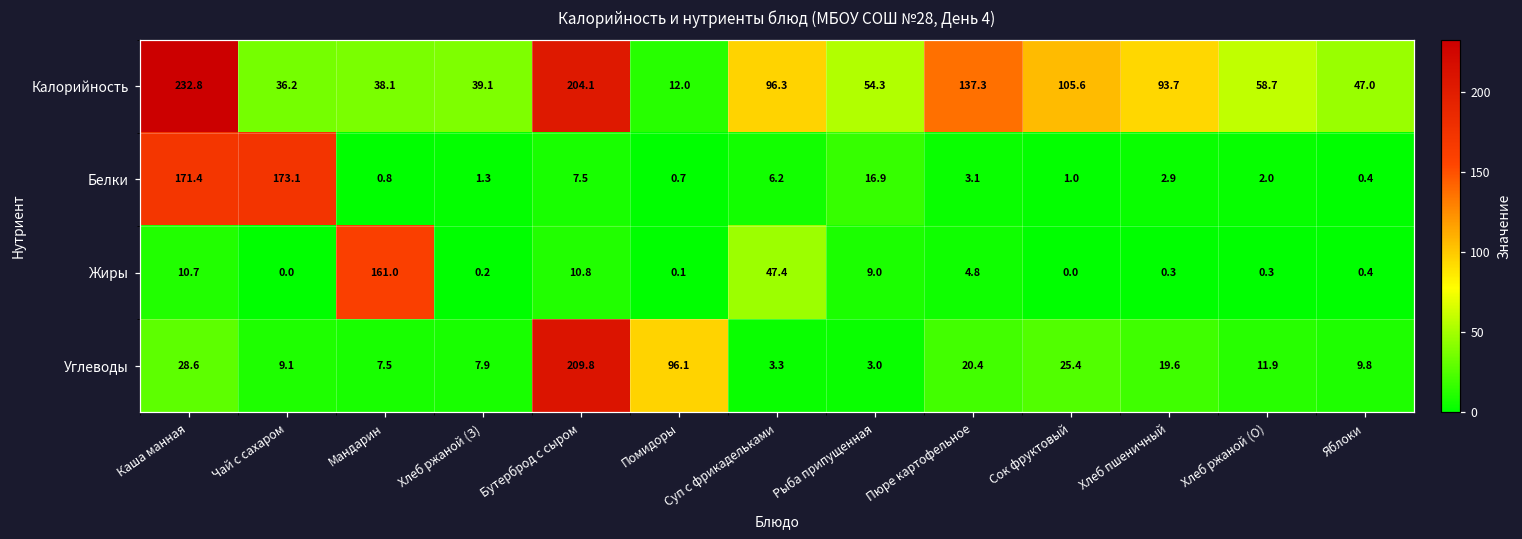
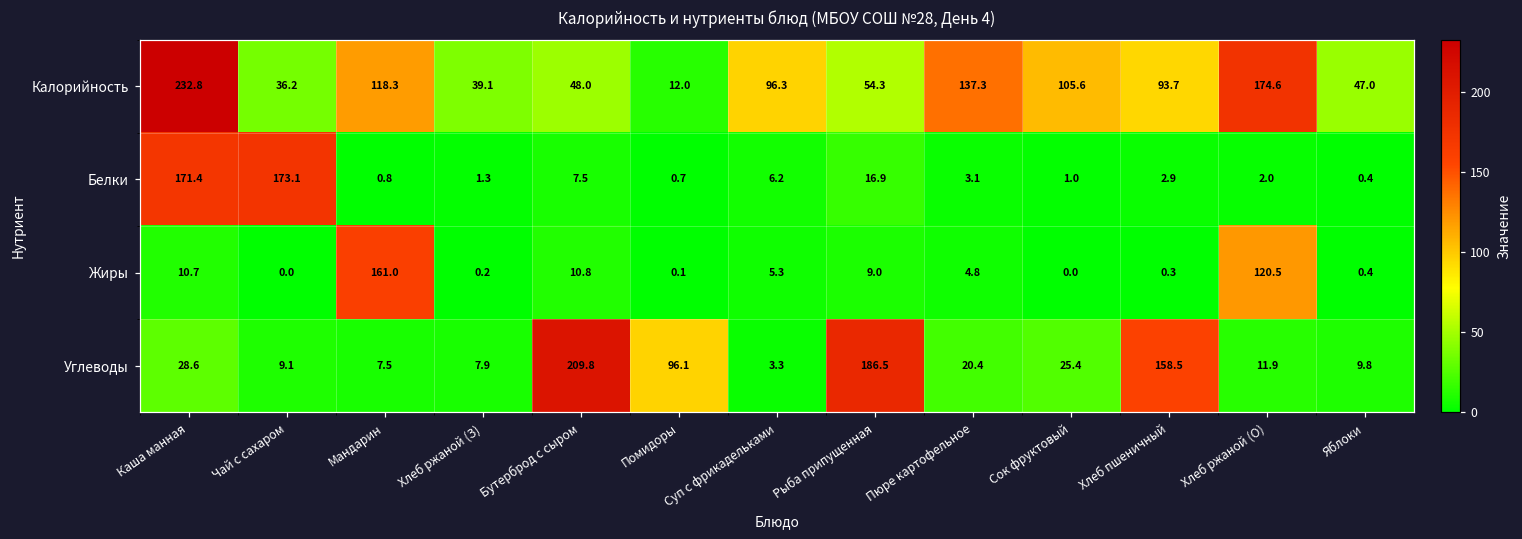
  {
    "Калорийность": {
      "Каша манная": 232.8,
      "Чай с сахаром": 36.2,
-     "Мандарин": 38.1,
+     "Мандарин": 118.3,
      "Хлеб ржаной (З)": 39.1,
-     "Бутерброд с сыром": 204.1,
+     "Бутерброд с сыром": 48.0,
      "Помидоры": 12.0,
      "Суп с фрикадельками": 96.3,
      "Рыба припущенная": 54.3,
      "Пюре картофельное": 137.3,
      "Сок фруктовый": 105.6,
      "Хлеб пшеничный": 93.7,
-     "Хлеб ржаной (О)": 58.7,
+     "Хлеб ржаной (О)": 174.6,
      "Яблоки": 47.0
    },
    "Белки": {
      "Каша манная": 171.4,
      "Чай с сахаром": 173.1,
      "Мандарин": 0.8,
      "Хлеб ржаной (З)": 1.3,
      "Бутерброд с сыром": 7.5,
      "Помидоры": 0.7,
      "Суп с фрикадельками": 6.2,
      "Рыба припущенная": 16.9,
      "Пюре картофельное": 3.1,
      "Сок фруктовый": 1.0,
      "Хлеб пшеничный": 2.9,
      "Хлеб ржаной (О)": 2.0,
      "Яблоки": 0.4
    },
    "Жиры": {
      "Каша манная": 10.7,
      "Чай с сахаром": 0.0,
      "Мандарин": 161.0,
      "Хлеб ржаной (З)": 0.2,
      "Бутерброд с сыром": 10.8,
      "Помидоры": 0.1,
-     "Суп с фрикадельками": 47.4,
+     "Суп с фрикадельками": 5.3,
      "Рыба припущенная": 9.0,
      "Пюре картофельное": 4.8,
      "Сок фруктовый": 0.0,
      "Хлеб пшеничный": 0.3,
-     "Хлеб ржаной (О)": 0.3,
+     "Хлеб ржаной (О)": 120.5,
      "Яблоки": 0.4
    },
    "Углеводы": {
      "Каша манная": 28.6,
      "Чай с сахаром": 9.1,
      "Мандарин": 7.5,
      "Хлеб ржаной (З)": 7.9,
      "Бутерброд с сыром": 209.8,
      "Помидоры": 96.1,
      "Суп с фрикадельками": 3.3,
-     "Рыба припущенная": 3.0,
+     "Рыба припущенная": 186.5,
      "Пюре картофельное": 20.4,
      "Сок фруктовый": 25.4,
-     "Хлеб пшеничный": 19.6,
+     "Хлеб пшеничный": 158.5,
      "Хлеб ржаной (О)": 11.9,
      "Яблоки": 9.8
    }
  }
